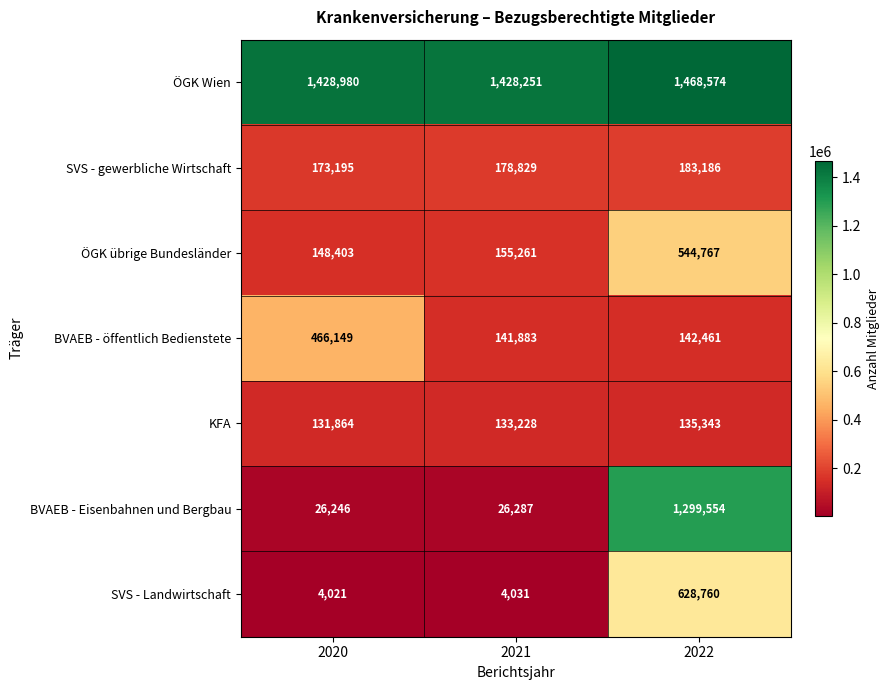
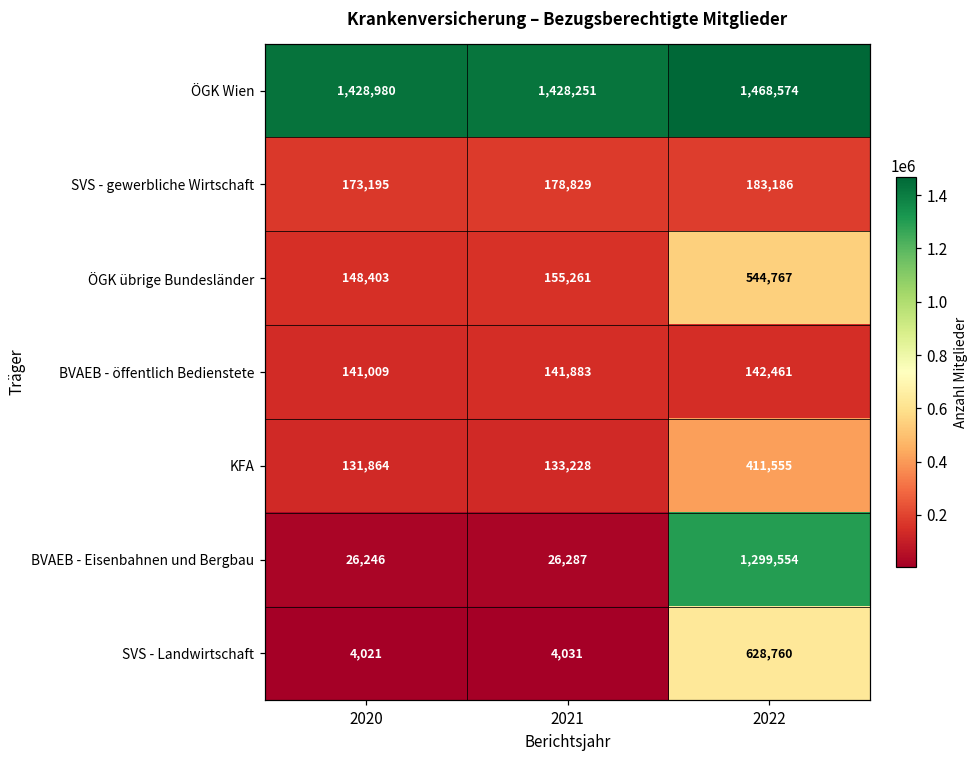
  {
    "ÖGK Wien": {
      "2020": "1,428,980",
      "2021": "1,428,251",
      "2022": "1,468,574"
    },
    "SVS - gewerbliche Wirtschaft": {
      "2020": "173,195",
      "2021": "178,829",
      "2022": "183,186"
    },
    "ÖGK übrige Bundesländer": {
      "2020": "148,403",
      "2021": "155,261",
      "2022": "544,767"
    },
    "BVAEB - öffentlich Bedienstete": {
-     "2020": "466,149",
+     "2020": "141,009",
      "2021": "141,883",
      "2022": "142,461"
    },
    "KFA": {
      "2020": "131,864",
      "2021": "133,228",
-     "2022": "135,343"
+     "2022": "411,555"
    },
    "BVAEB - Eisenbahnen und Bergbau": {
      "2020": "26,246",
      "2021": "26,287",
      "2022": "1,299,554"
    },
    "SVS - Landwirtschaft": {
      "2020": "4,021",
      "2021": "4,031",
      "2022": "628,760"
    }
  }
